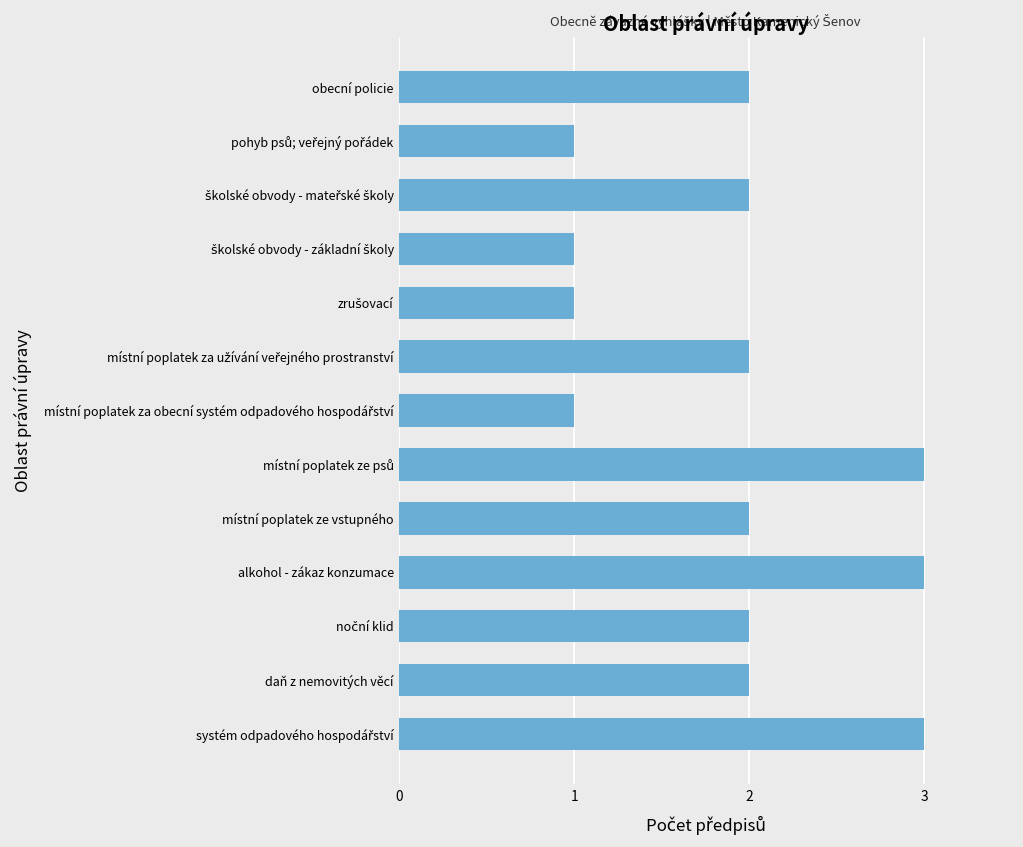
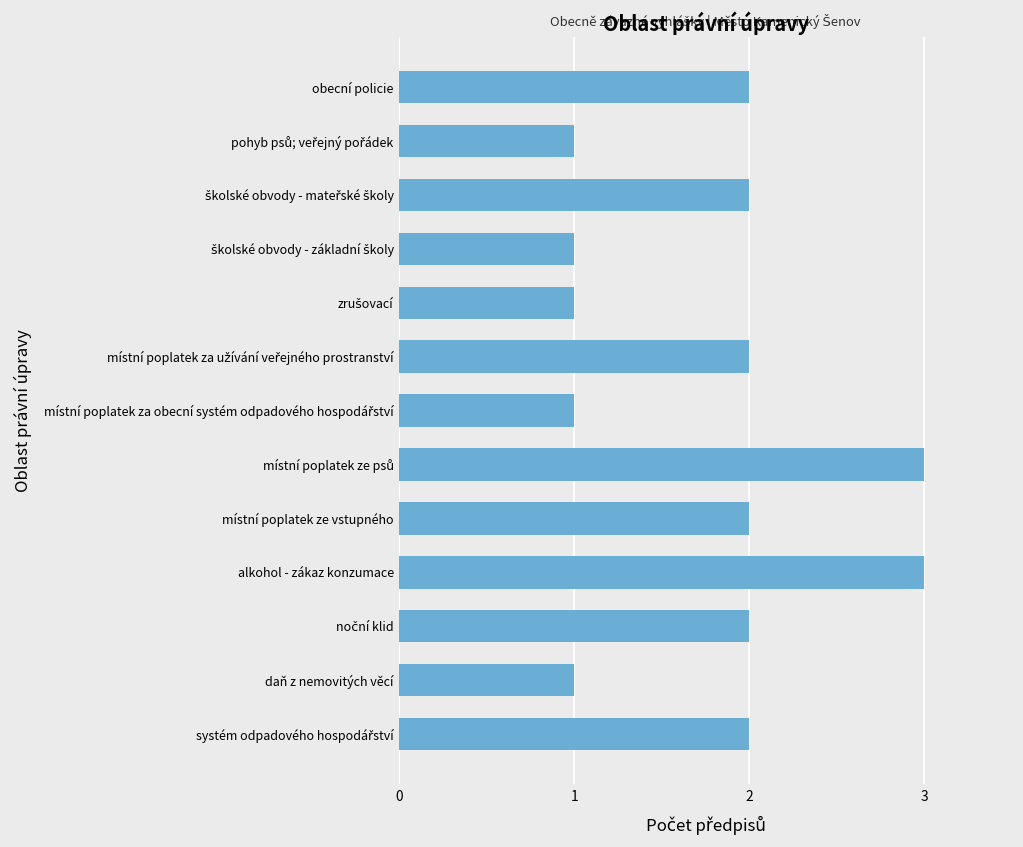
  {
    "obecní policie": 2,
    "pohyb psů; veřejný pořádek": 1,
    "školské obvody - mateřské školy": 2,
    "školské obvody - základní školy": 1,
    "zrušovací": 1,
    "místní poplatek za užívání veřejného prostranství": 2,
    "místní poplatek za obecní systém odpadového hospodářství": 1,
    "místní poplatek ze psů": 3,
    "místní poplatek ze vstupného": 2,
    "alkohol - zákaz konzumace": 3,
    "noční klid": 2,
-   "daň z nemovitých věcí": 2,
-   "systém odpadového hospodářství": 3
+   "daň z nemovitých věcí": 1,
+   "systém odpadového hospodářství": 2
  }
